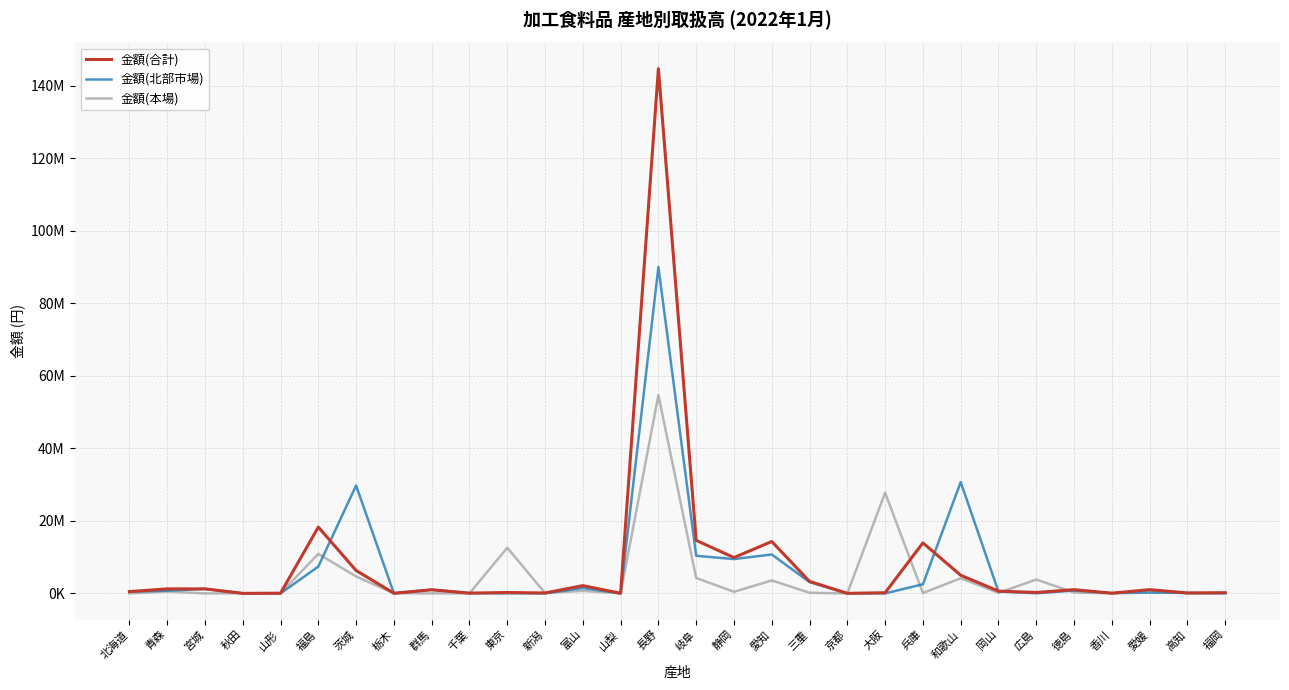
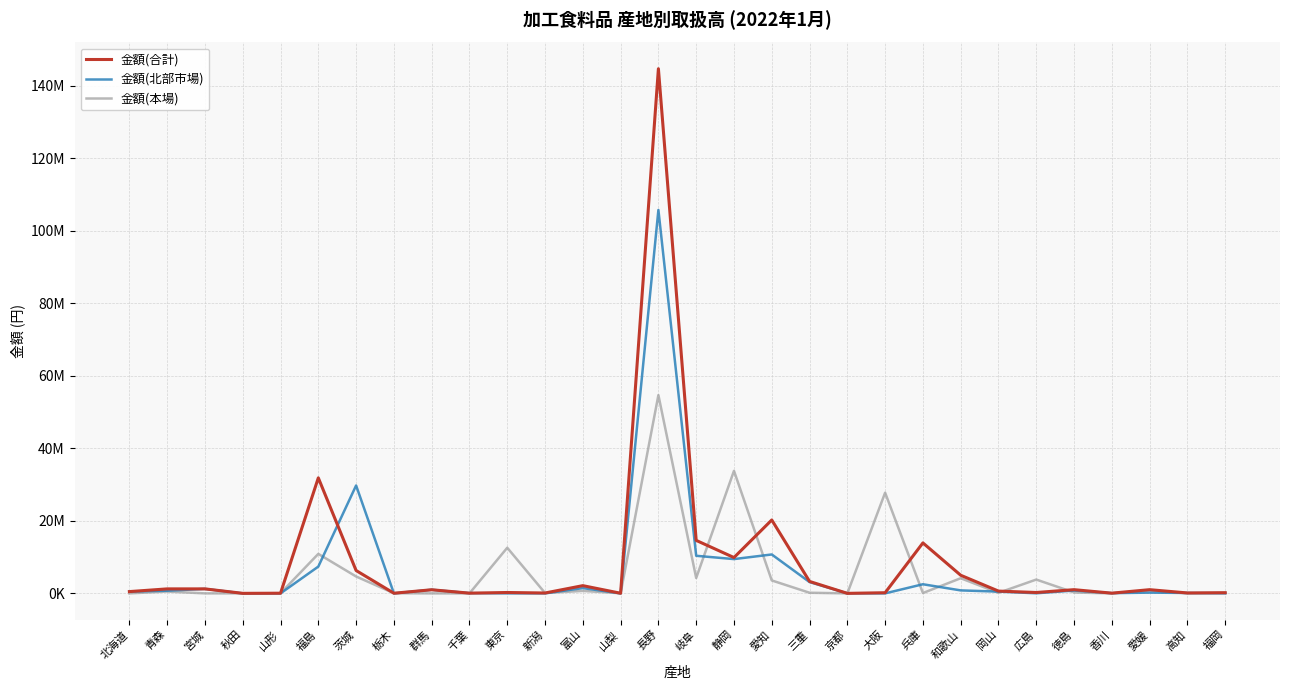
  {
    "金額(合計)": {
-     "福島": 18000000,
+     "福島": 32000000,
      "茨城": 6000000,
      "長野": 145000000,
      "岐阜": 15000000,
-     "愛知": 14000000,
+     "愛知": 20000000,
      "兵庫": 14000000,
      "和歌山": 5000000
    },
    "金額(北部市場)": {
      "福島": 7000000,
      "茨城": 30000000,
-     "長野": 90000000,
+     "長野": 106000000,
      "岐阜": 10000000,
      "愛知": 11000000,
      "兵庫": 3000000,
-     "和歌山": 31000000
+     "和歌山": 1000000
    },
    "金額(本場)": {
      "宮城": 0,
      "福島": 11000000,
      "茨城": 5000000,
      "群馬": 0,
      "東京": 13000000,
      "富山": 1000000,
      "長野": 55000000,
      "岐阜": 4000000,
-     "静岡": 0,
+     "静岡": 34000000,
      "愛知": 4000000,
      "三重": 0,
      "大阪": 28000000,
      "兵庫": 0,
      "和歌山": 4000000,
      "広島": 4000000
    }
  }
